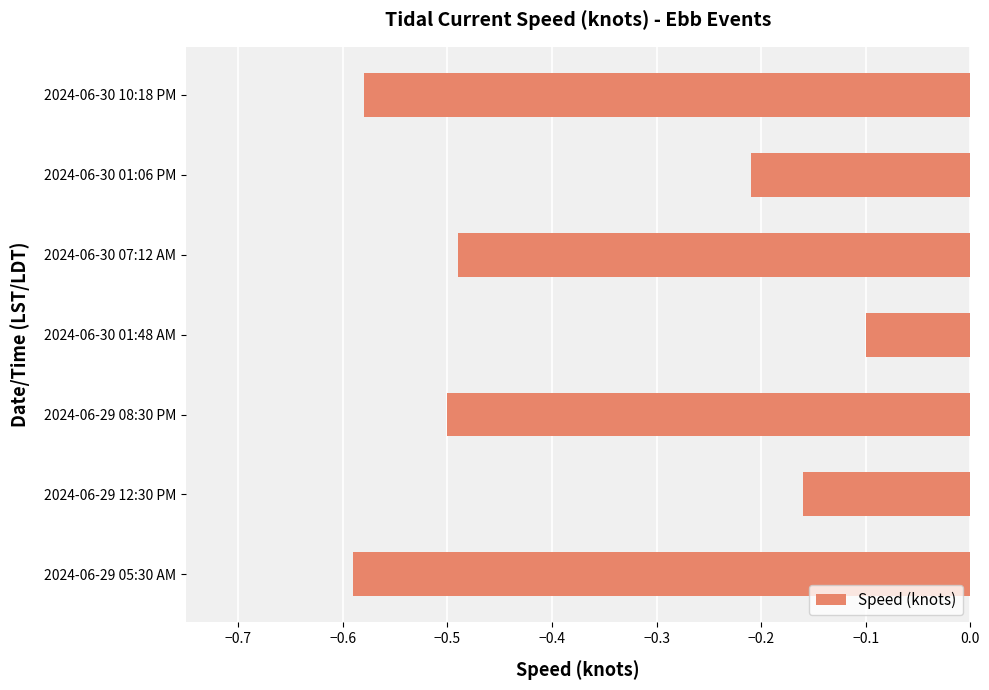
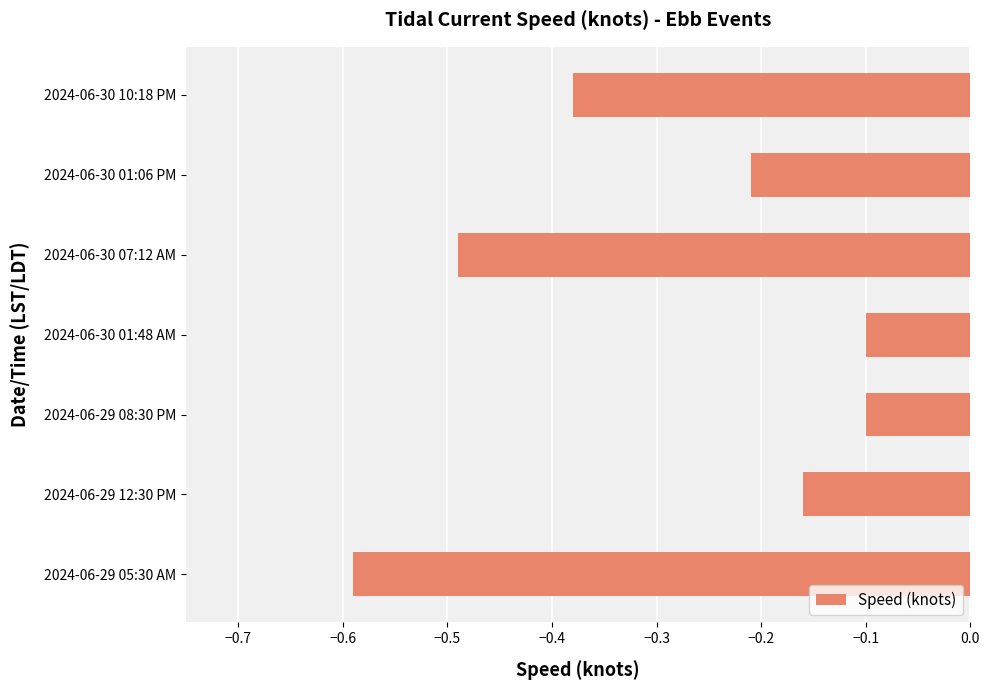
  {
-   "2024-06-30 10:18 PM": -0.58,
+   "2024-06-30 10:18 PM": -0.38,
    "2024-06-30 01:06 PM": -0.21,
    "2024-06-30 07:12 AM": -0.49,
    "2024-06-30 01:48 AM": -0.10,
-   "2024-06-29 08:30 PM": -0.5,
+   "2024-06-29 08:30 PM": -0.1,
    "2024-06-29 12:30 PM": -0.16,
    "2024-06-29 05:30 AM": -0.59
  }
